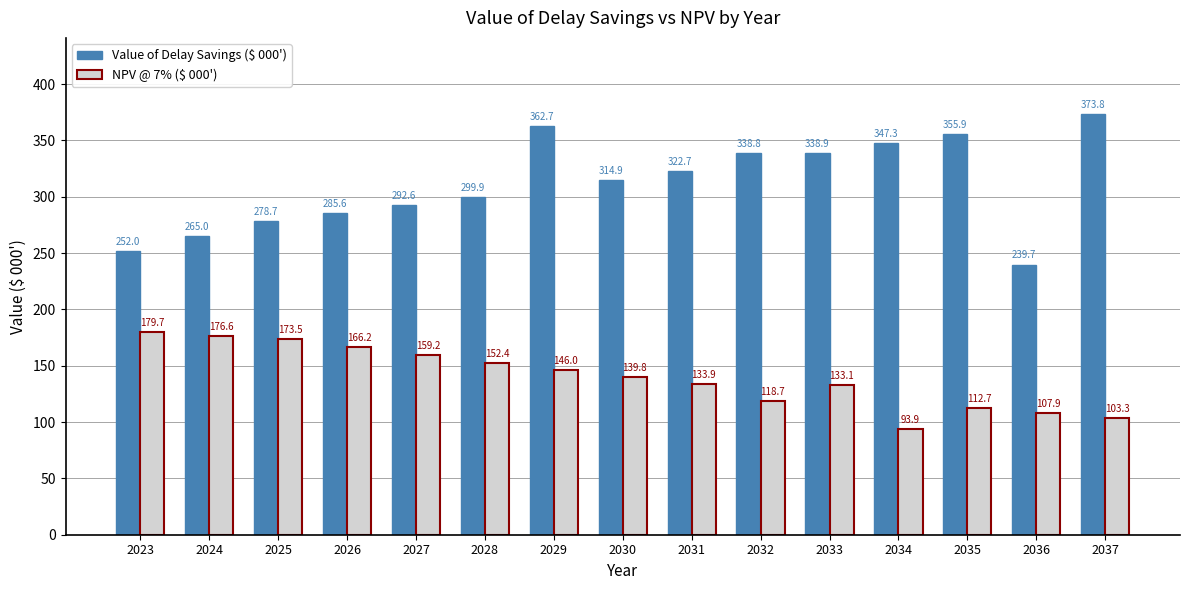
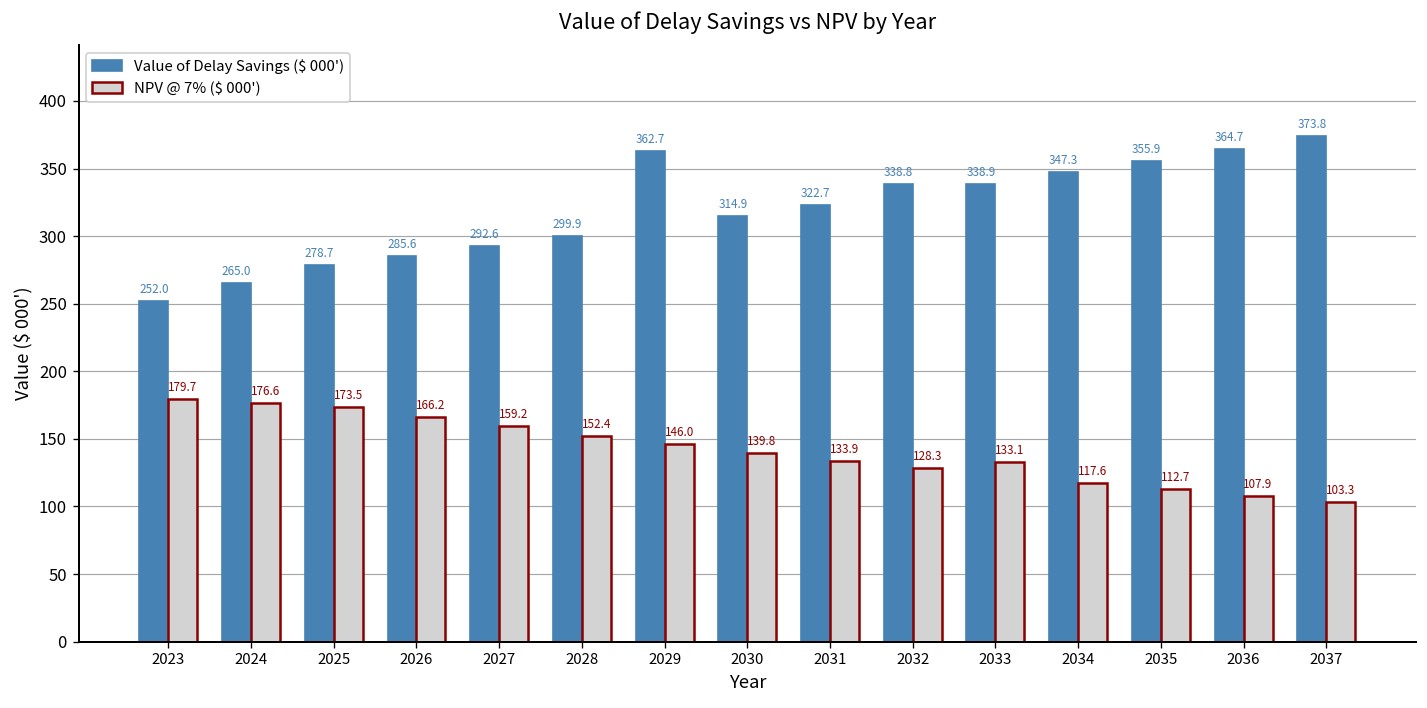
  {
    "Value of Delay Savings ($ 000')": {
      "2023": 252.0,
      "2024": 265.0,
      "2025": 278.7,
      "2026": 285.6,
      "2027": 292.6,
      "2028": 299.9,
      "2029": 362.7,
      "2030": 314.9,
      "2031": 322.7,
      "2032": 338.8,
      "2033": 338.9,
      "2034": 347.3,
      "2035": 355.9,
-     "2036": 239.7,
+     "2036": 364.7,
      "2037": 373.8
    },
    "NPV @ 7% ($ 000')": {
      "2023": 179.7,
      "2024": 176.6,
      "2025": 173.5,
      "2026": 166.2,
      "2027": 159.2,
      "2028": 152.4,
      "2029": 146.0,
      "2030": 139.8,
      "2031": 133.9,
-     "2032": 118.7,
+     "2032": 128.3,
      "2033": 133.1,
-     "2034": 93.9,
+     "2034": 117.6,
      "2035": 112.7,
      "2036": 107.9,
      "2037": 103.3
    }
  }
